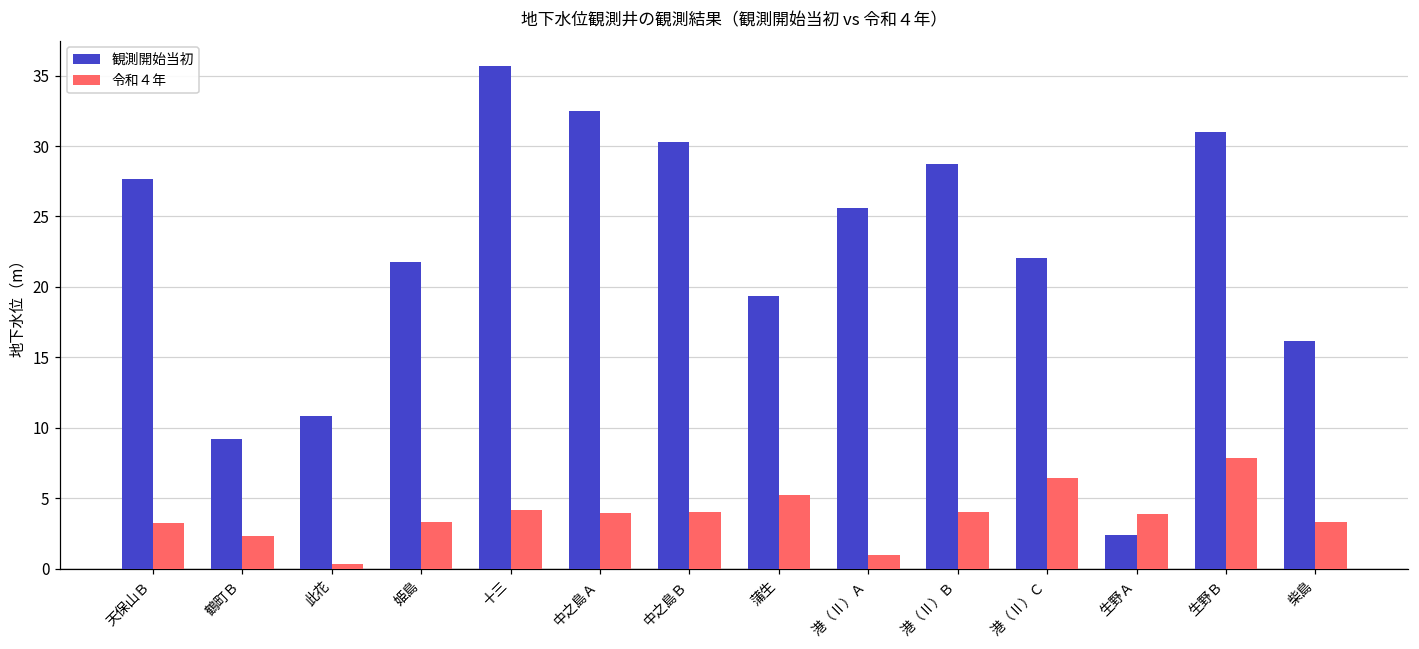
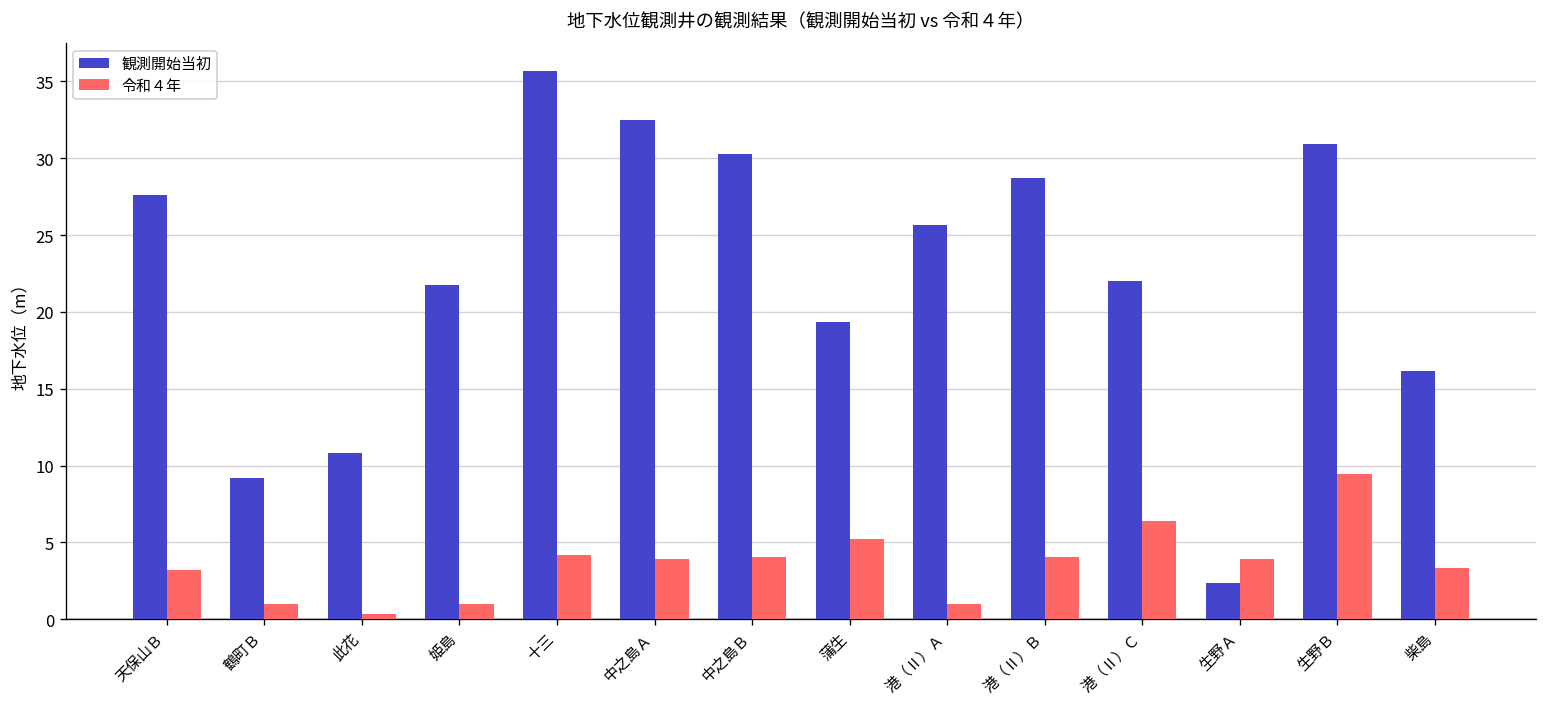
  {
    "観測開始当初": {
      "天保山Ｂ": 27.6,
      "鶴町Ｂ": 9.2,
      "此花": 10.8,
      "姫島": 21.8,
      "十三": 35.7,
      "中之島Ａ": 32.5,
      "中之島Ｂ": 30.3,
      "蒲生": 19.3,
      "港（Ⅱ）Ａ": 25.6,
      "港（Ⅱ）Ｂ": 28.7,
      "港（Ⅱ）Ｃ": 22.0,
      "生野Ａ": 2.4,
      "生野Ｂ": 31.0,
      "柴島": 16.2
    },
    "令和４年": {
      "天保山Ｂ": 3.2,
-     "鶴町Ｂ": 2.3,
+     "鶴町Ｂ": 1.0,
      "此花": 0.3,
-     "姫島": 3.3,
+     "姫島": 1.0,
      "十三": 4.2,
      "中之島Ａ": 3.9,
      "中之島Ｂ": 4.1,
      "蒲生": 5.2,
      "港（Ⅱ）Ａ": 1.0,
      "港（Ⅱ）Ｂ": 4.1,
      "港（Ⅱ）Ｃ": 6.4,
      "生野Ａ": 3.9,
-     "生野Ｂ": 7.8,
+     "生野Ｂ": 9.5,
      "柴島": 3.3
    }
  }
